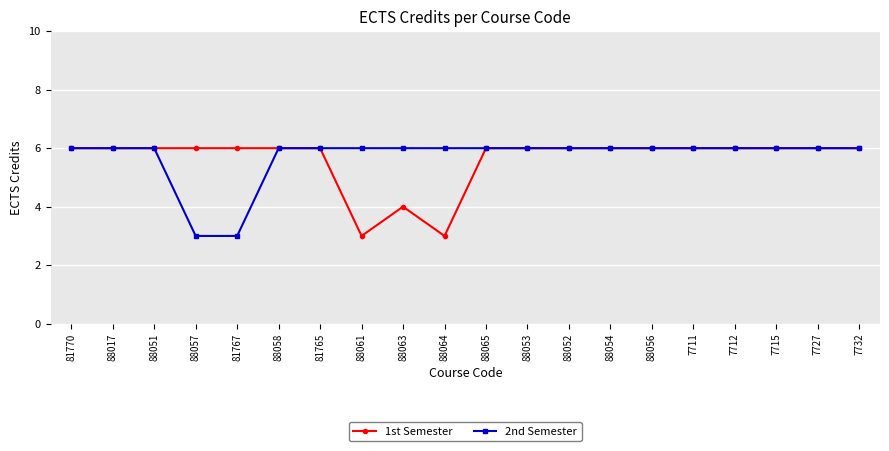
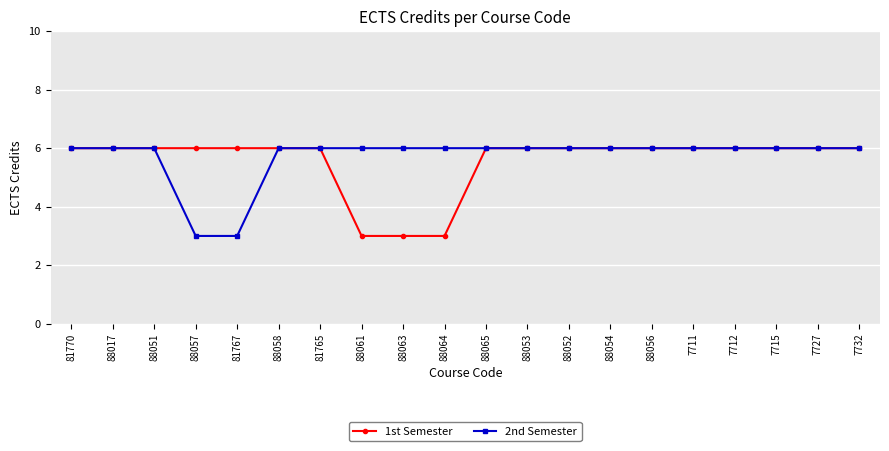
  {
    "1st Semester": {
      "88057": 6,
      "81767": 6,
      "88061": 3,
-     "88063": 4,
+     "88063": 3,
      "88064": 3
    },
    "2nd Semester": {
      "88057": 3,
      "81767": 3,
      "88061": 6,
      "88063": 6,
      "88064": 6
    }
  }
